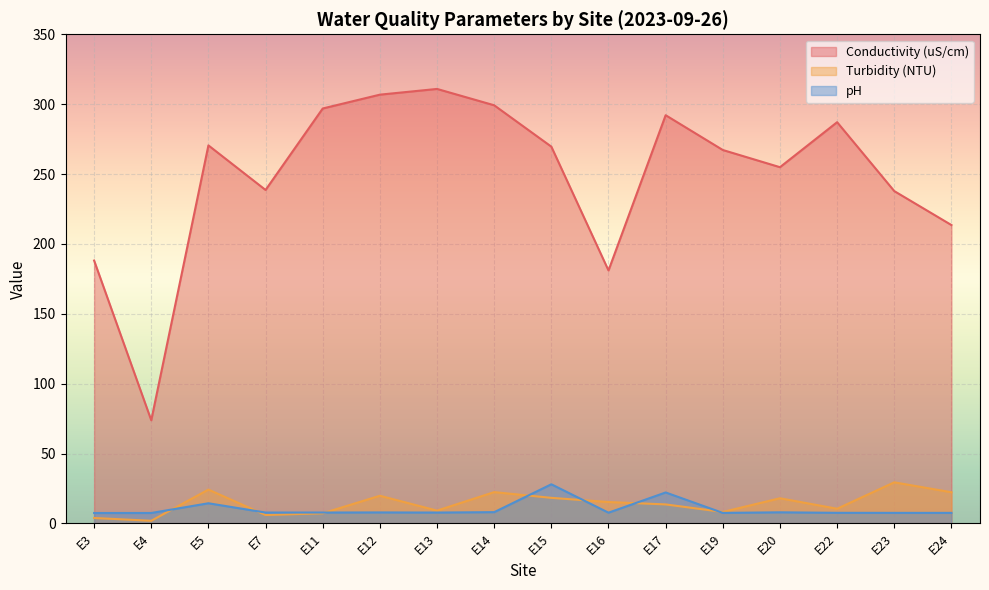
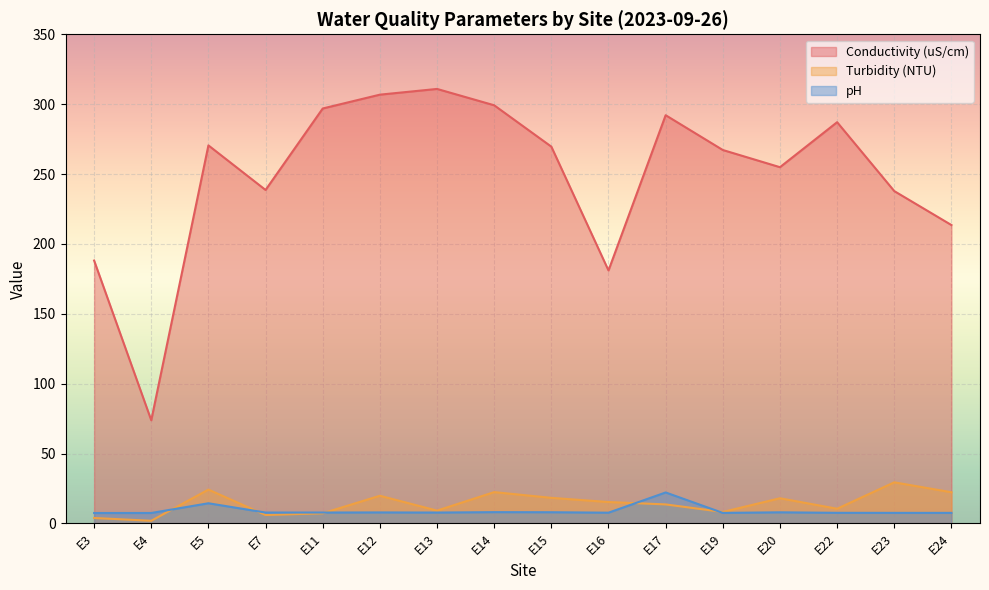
  {
    "pH": {
      "E3": 7,
      "E4": 7,
      "E5": 14,
      "E12": 8,
      "E14": 8,
-     "E15": 28,
+     "E15": 8,
      "E16": 8,
      "E17": 22,
      "E20": 8,
      "E22": 8,
      "E23": 8,
      "E24": 8
    }
  }
